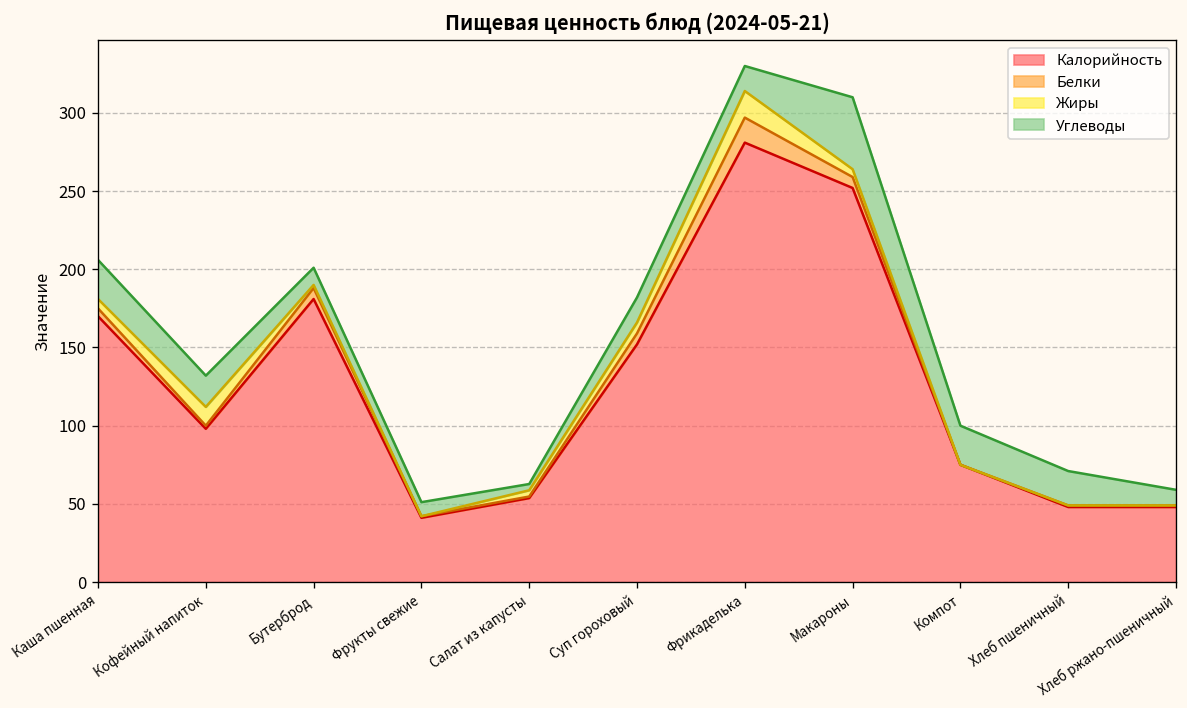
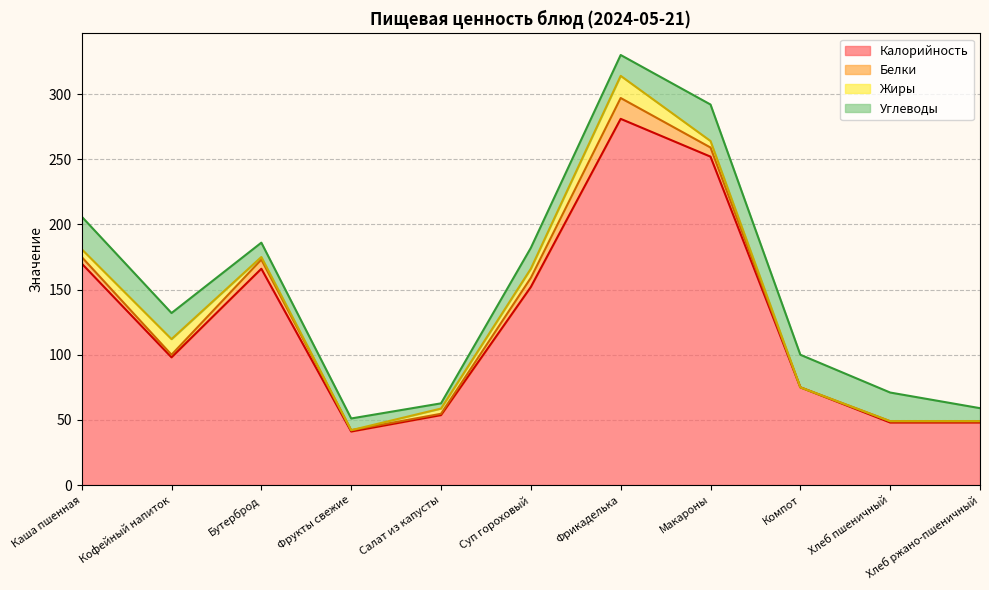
  {
    "Калорийность": {
      "Каша пшенная": 170,
      "Кофейный напиток": 98,
-     "Бутерброд": 181,
+     "Бутерброд": 166,
      "Суп гороховый": 152,
      "Фрикаделька": 281,
      "Макароны": 252
    },
    "Белки": {
      "Каша пшенная": 5,
      "Кофейный напиток": 2,
      "Бутерброд": 7,
      "Суп гороховый": 7,
      "Фрикаделька": 16,
      "Макароны": 7
    },
    "Жиры": {
      "Каша пшенная": 6,
      "Кофейный напиток": 12,
      "Бутерброд": 2,
      "Салат из капусты": 4,
      "Суп гороховый": 7,
      "Фрикаделька": 17,
      "Макароны": 5
    },
    "Углеводы": {
      "Каша пшенная": 25,
      "Кофейный напиток": 20,
      "Бутерброд": 11,
      "Фрукты свежие": 9,
      "Салат из капусты": 4,
      "Суп гороховый": 16,
      "Фрикаделька": 16,
-     "Макароны": 46,
+     "Макароны": 28,
      "Компот": 25,
      "Хлеб пшеничный": 22,
      "Хлеб ржано-пшеничный": 10
    }
  }
